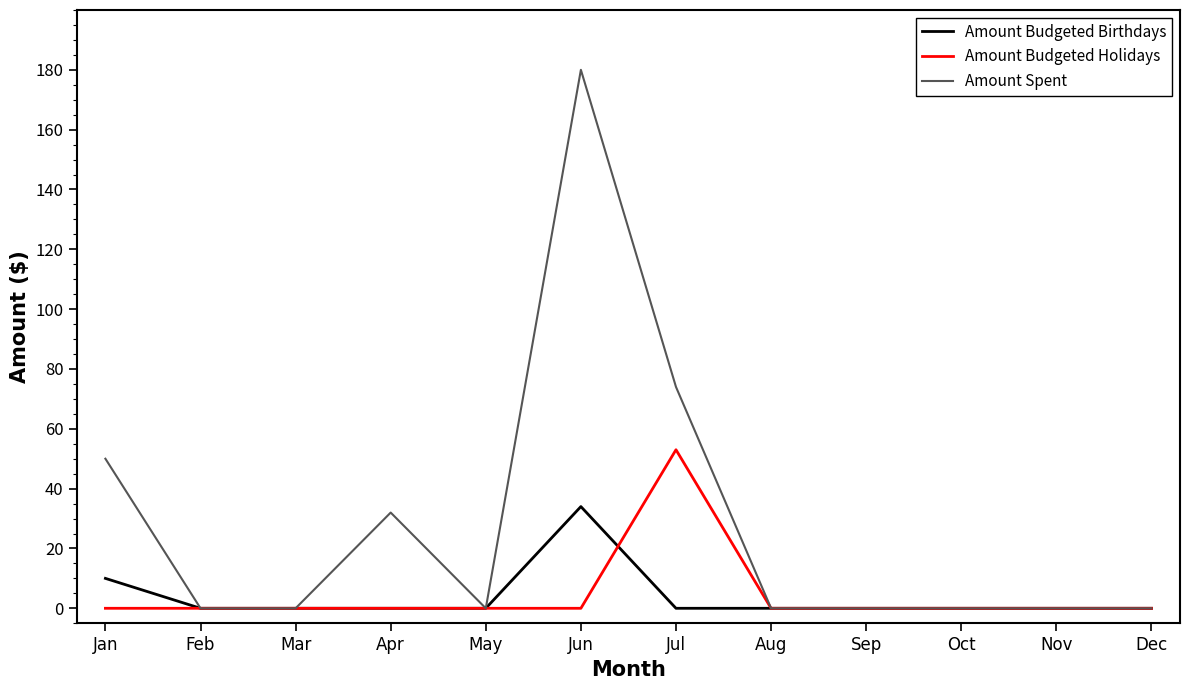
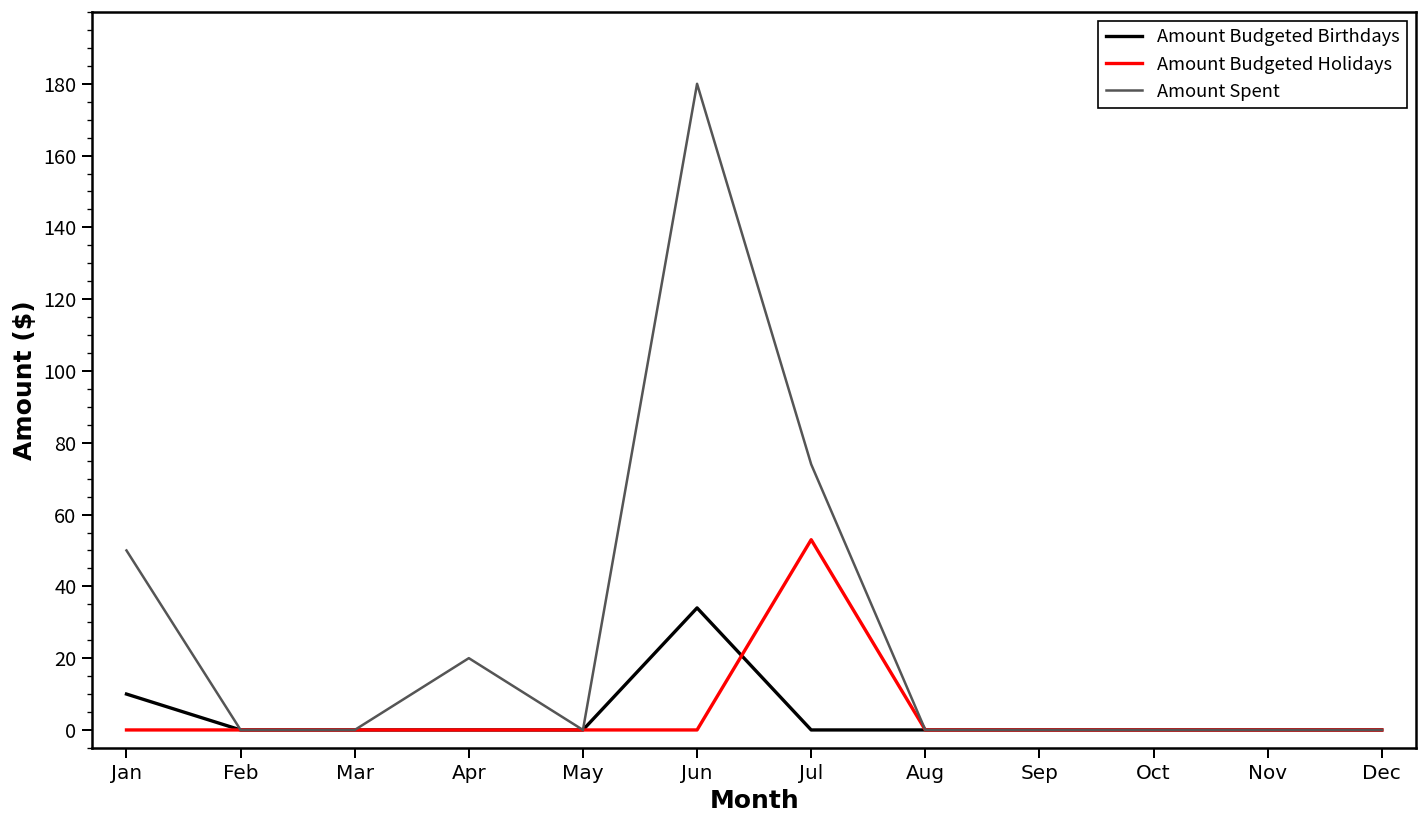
  {
    "Amount Budgeted Birthdays": {
      "Jan": 10,
      "Jun": 34,
      "Jul": 0
    },
    "Amount Budgeted Holidays": {
      "Jan": 0,
      "Jun": 0,
      "Jul": 53
    },
    "Amount Spent": {
      "Jan": 50,
-     "Apr": 32,
+     "Apr": 20,
      "Jun": 180,
      "Jul": 74
    }
  }
